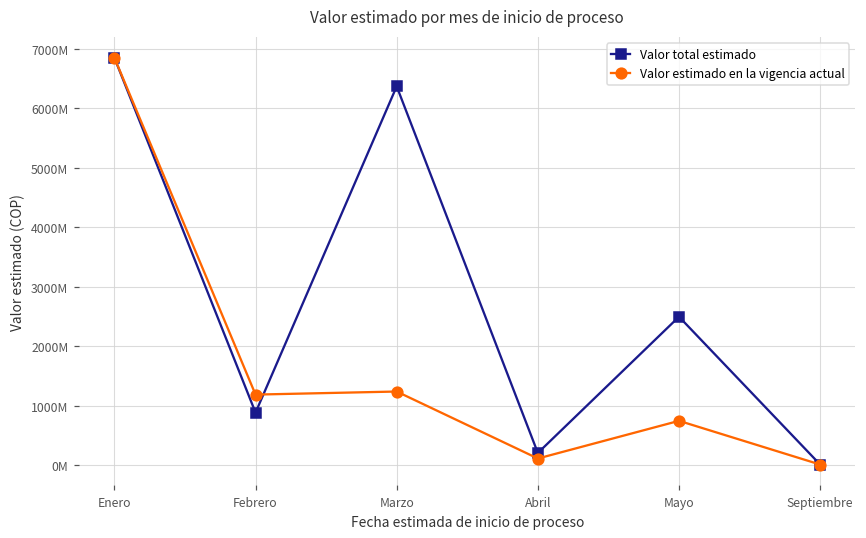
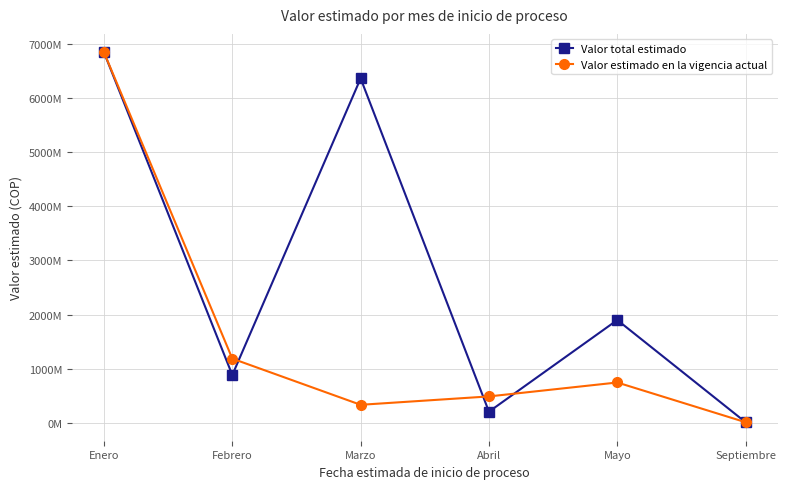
  {
    "Valor total estimado": {
      "Febrero": 900000000,
      "Marzo": 6400000000,
      "Abril": 200000000,
-     "Mayo": 2500000000
+     "Mayo": 1900000000
    },
    "Valor estimado en la vigencia actual": {
      "Febrero": 1200000000,
-     "Marzo": 1200000000,
-     "Abril": 100000000,
+     "Marzo": 300000000,
+     "Abril": 500000000,
      "Mayo": 700000000
    }
  }
